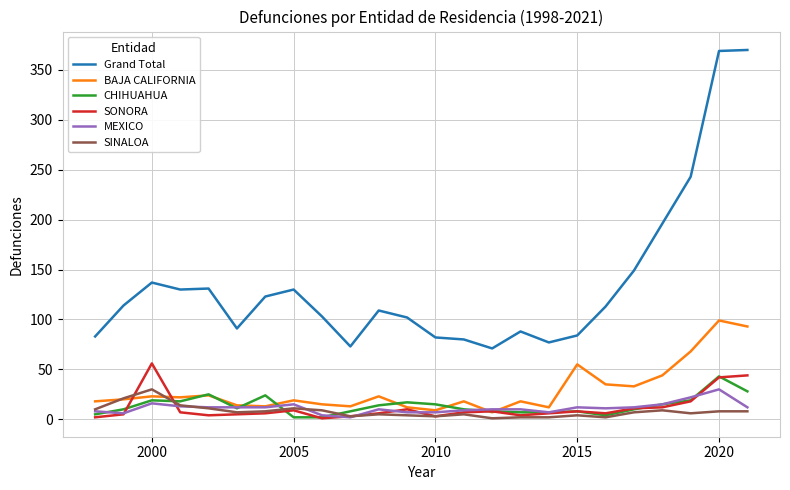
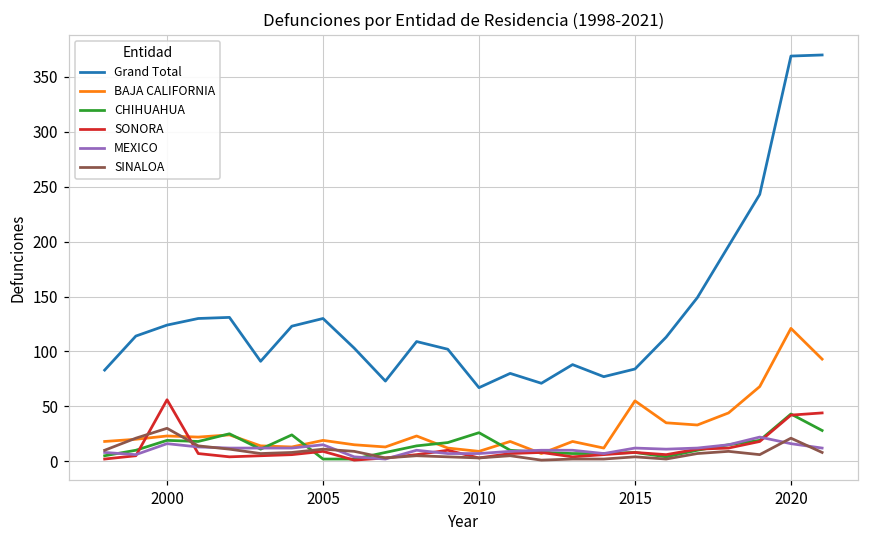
  {
    "Grand Total": {
-     "2000": 140,
+     "2000": 120,
      "2005": 130,
-     "2010": 80,
+     "2010": 70,
      "2015": 80,
      "2020": 370
    },
    "BAJA CALIFORNIA": {
      "2000": 20,
      "2005": 20,
      "2015": 60,
-     "2020": 100
+     "2020": 120
    },
    "CHIHUAHUA": {
      "2000": 20,
      "2005": 0,
-     "2010": 20
+     "2010": 30
    },
    "SONORA": {
      "2000": 60
    },
    "MEXICO": {
      "2000": 20,
      "2005": 20,
      "2015": 10,
-     "2020": 30
+     "2020": 20
    },
    "SINALOA": {
      "2000": 30,
      "2015": 0,
-     "2020": 10
+     "2020": 20
    }
  }
